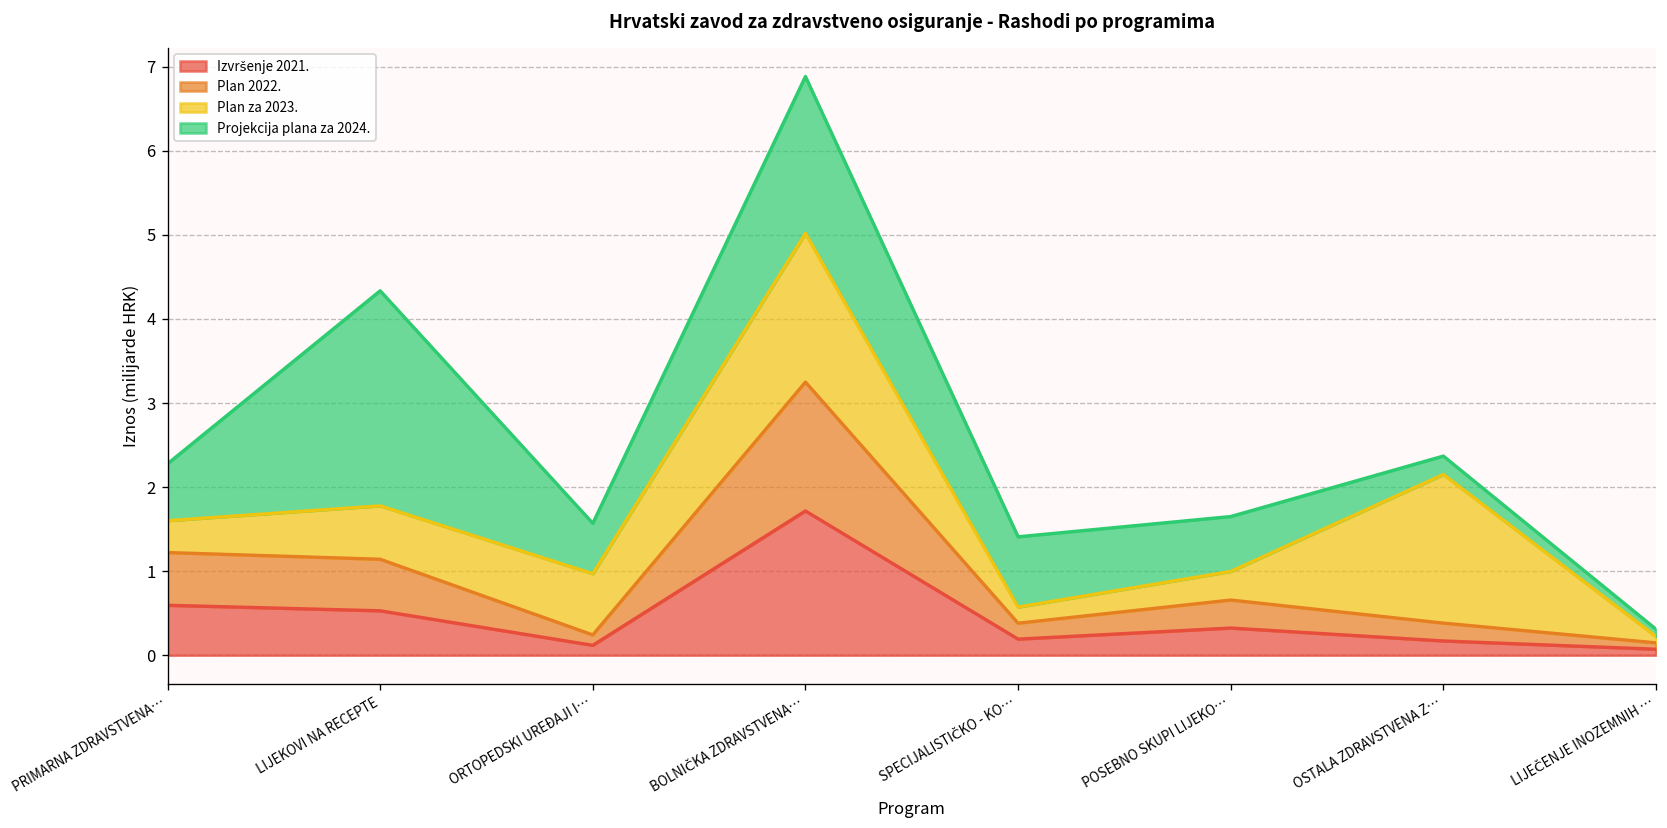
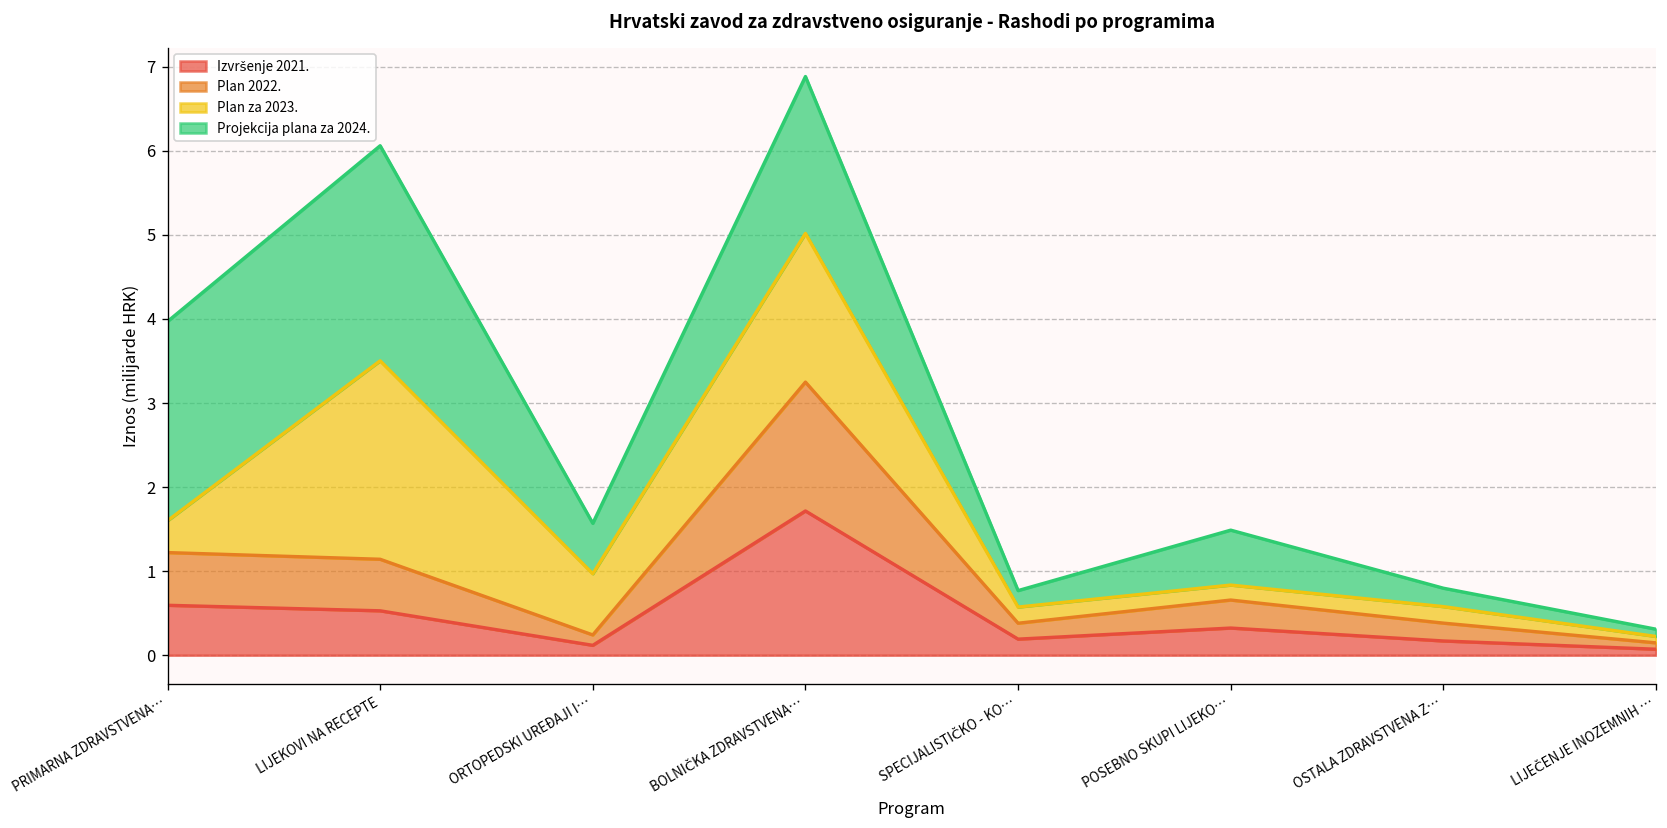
  {
    "Plan za 2023.": {
      "PRIMARNA ZDRAVSTVENA…": 0.4,
-     "LIJEKOVI NA RECEPTE": 0.6,
+     "LIJEKOVI NA RECEPTE": 2.4,
      "ORTOPEDSKI UREĐAJI I…": 0.7,
      "BOLNIČKA ZDRAVSTVENA…": 1.8,
      "SPECIJALISTIČKO - KO…": 0.2,
-     "POSEBNO SKUPI LIJEKO…": 0.3,
-     "OSTALA ZDRAVSTVENA Z…": 1.8,
+     "POSEBNO SKUPI LIJEKO…": 0.2,
+     "OSTALA ZDRAVSTVENA Z…": 0.2,
      "LIJEČENJE INOZEMNIH …": 0.1
    },
    "Projekcija plana za 2024.": {
-     "PRIMARNA ZDRAVSTVENA…": 0.7,
+     "PRIMARNA ZDRAVSTVENA…": 2.4,
      "LIJEKOVI NA RECEPTE": 2.6,
      "ORTOPEDSKI UREĐAJI I…": 0.6,
      "BOLNIČKA ZDRAVSTVENA…": 1.9,
-     "SPECIJALISTIČKO - KO…": 0.8,
+     "SPECIJALISTIČKO - KO…": 0.2,
      "POSEBNO SKUPI LIJEKO…": 0.7,
      "OSTALA ZDRAVSTVENA Z…": 0.2,
      "LIJEČENJE INOZEMNIH …": 0.1
    }
  }
